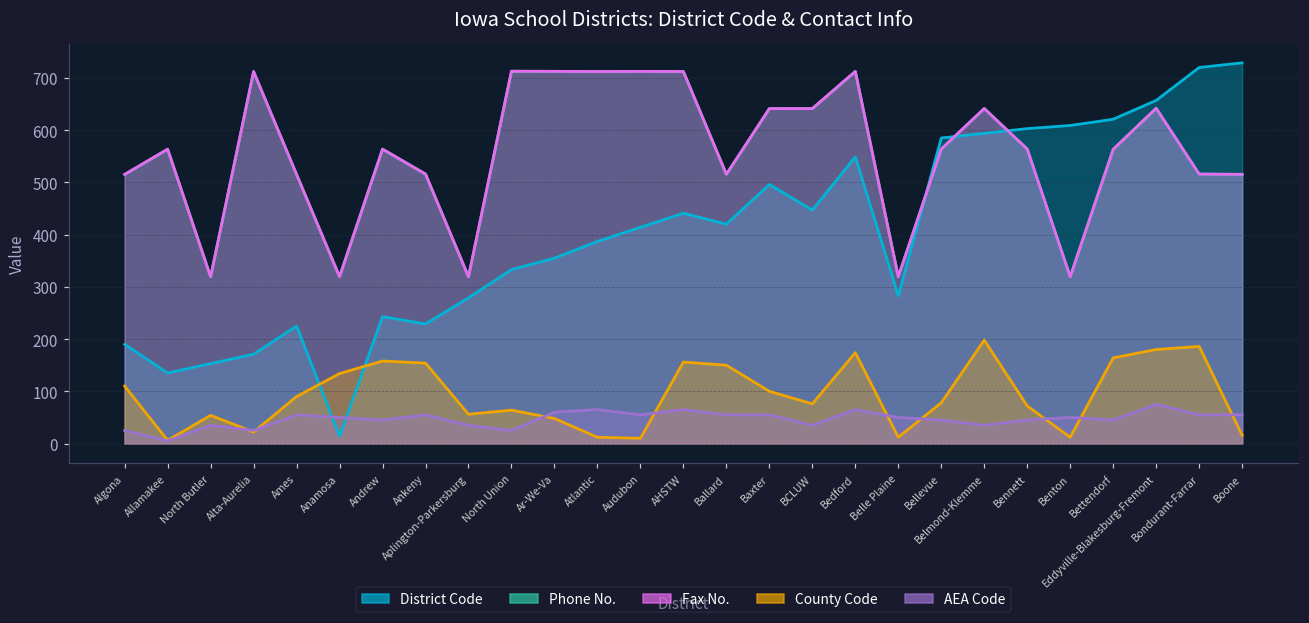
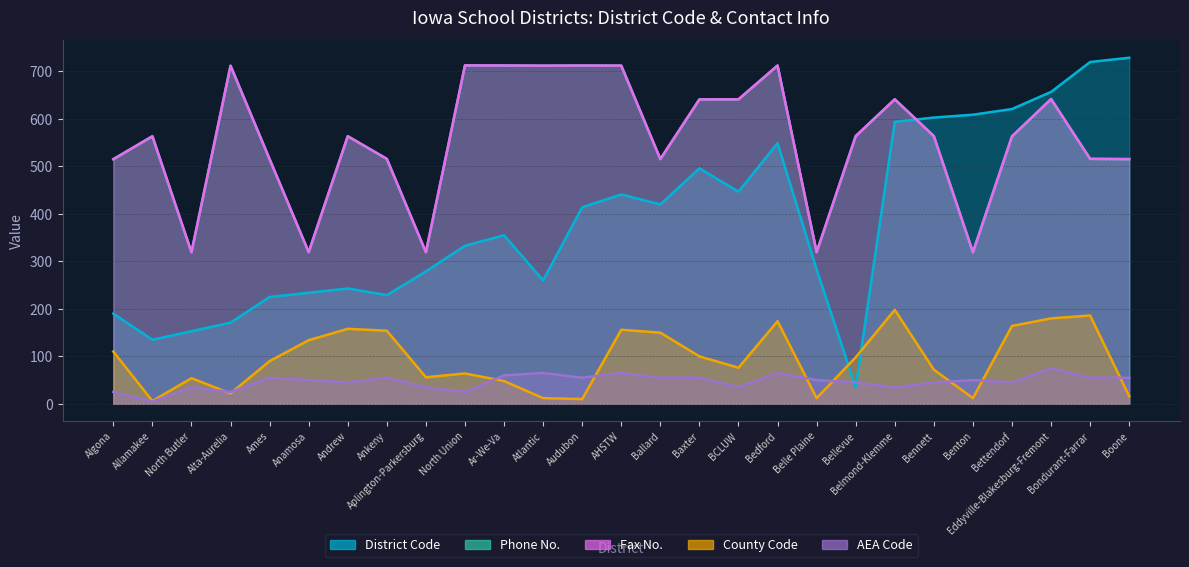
  {
    "District Code": {
      "Algona": 190,
      "Allamakee": 140,
      "North Butler": 150,
      "Alta-Aurelia": 170,
      "Ames": 230,
-     "Anamosa": 10,
+     "Anamosa": 230,
      "Andrew": 240,
      "Ankeny": 230,
      "Aplington-Parkersburg": 280,
      "North Union": 330,
      "Ar-We-Va": 360,
-     "Atlantic": 390,
+     "Atlantic": 260,
      "Audubon": 410,
      "AHSTW": 440,
      "Ballard": 420,
      "Baxter": 500,
      "BCLUW": 450,
      "Bedford": 550,
      "Belle Plaine": 280,
-     "Bellevue": 590,
+     "Bellevue": 40,
      "Belmond-Klemme": 590,
      "Bennett": 600,
      "Benton": 610,
      "Bettendorf": 620,
      "Eddyville-Blakesburg-Fremont": 660,
      "Bondurant-Farrar": 720,
      "Boone": 730
    },
    "County Code": {
      "Algona": 110,
      "North Butler": 50,
      "Ames": 90,
      "Anamosa": 130,
      "Andrew": 160,
      "Ankeny": 150,
      "Aplington-Parkersburg": 60,
      "North Union": 60,
      "Ar-We-Va": 50,
      "Atlantic": 10,
      "Audubon": 10,
      "AHSTW": 160,
      "Ballard": 150,
      "Baxter": 100,
      "BCLUW": 80,
      "Bedford": 170,
      "Belle Plaine": 10,
-     "Bellevue": 80,
+     "Bellevue": 100,
      "Belmond-Klemme": 200,
      "Bennett": 70,
      "Benton": 10,
      "Bettendorf": 160,
      "Eddyville-Blakesburg-Fremont": 180,
      "Bondurant-Farrar": 190,
      "Boone": 20
    }
  }
